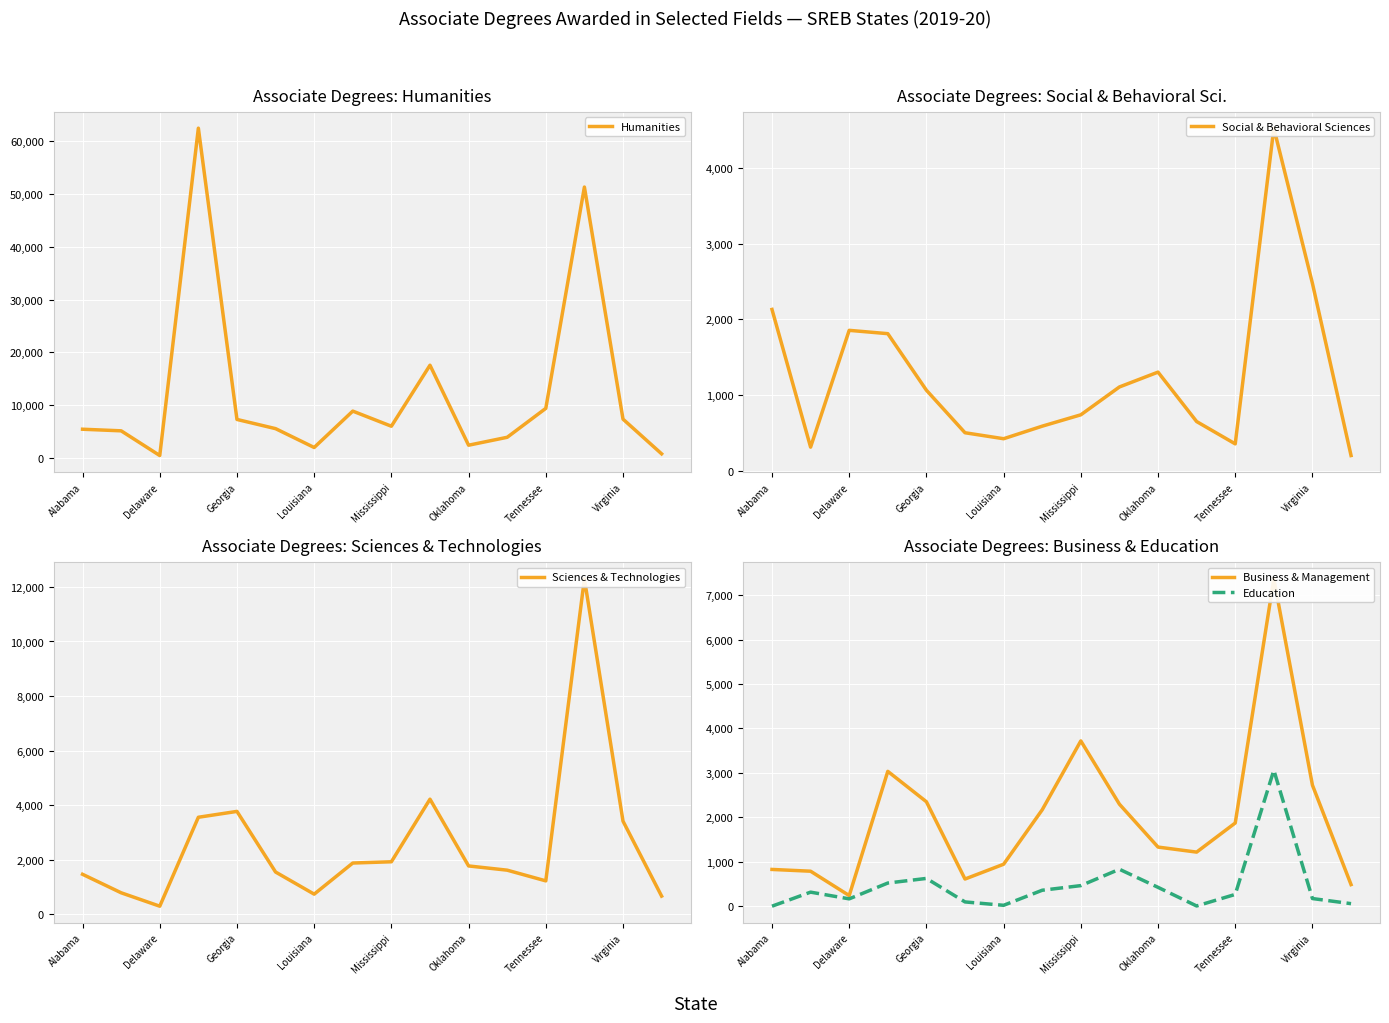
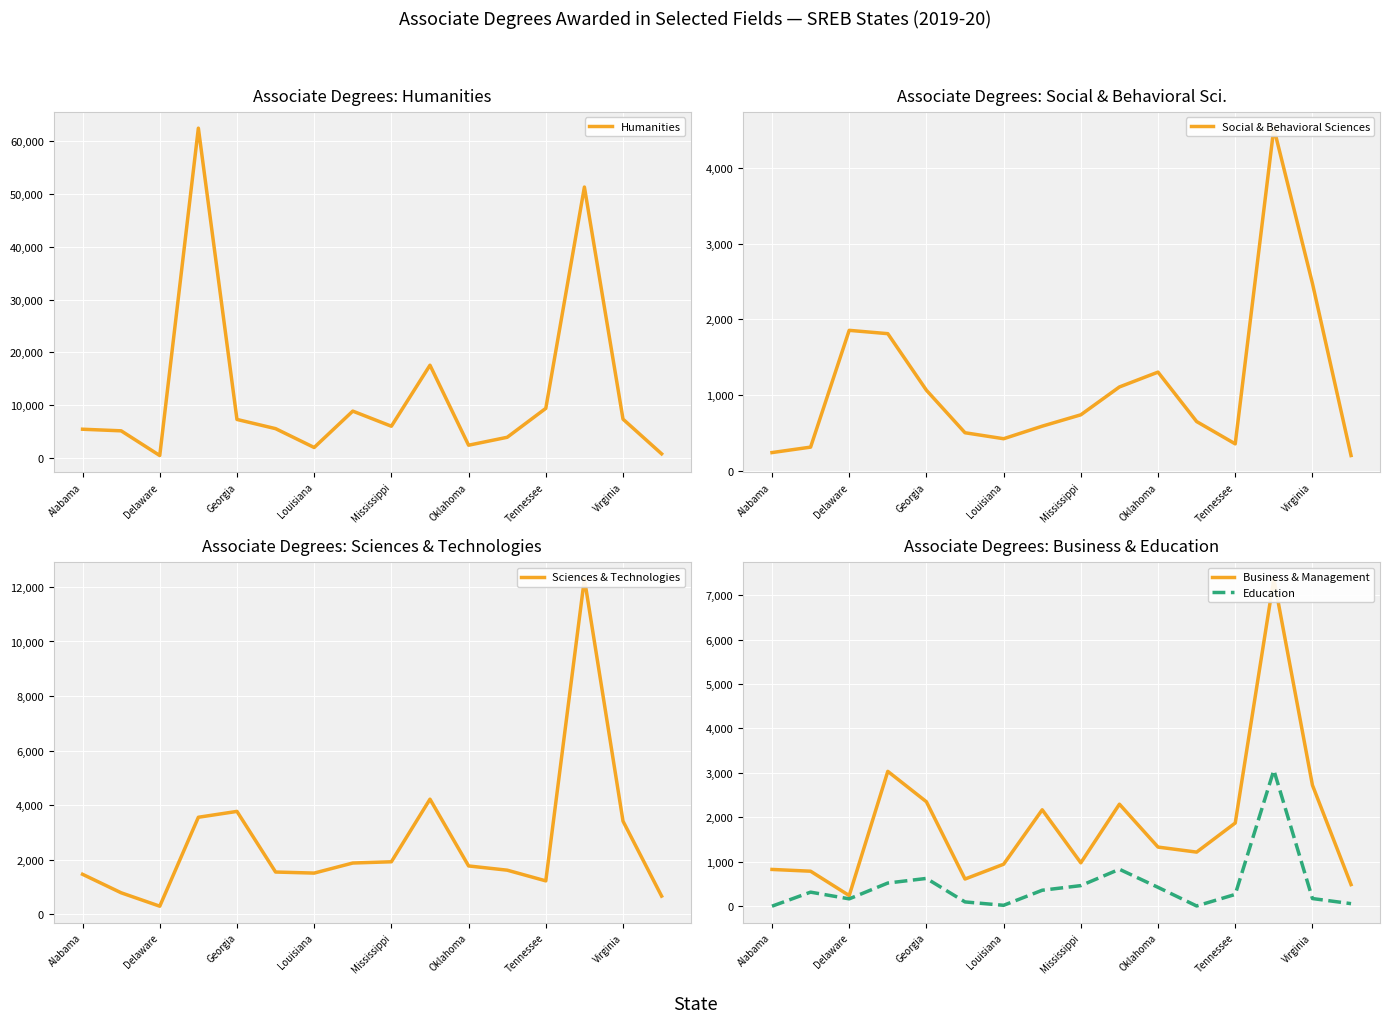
  {
    "Associate Degrees: Humanities": {
      "Alabama": "5,000",
      "Delaware": "0",
      "Georgia": "7,000",
      "Louisiana": "2,000",
      "Mississippi": "6,000",
      "Oklahoma": "2,000",
      "Tennessee": "9,000",
      "Virginia": "7,000"
    },
    "Associate Degrees: Social & Behavioral Sci.": {
-     "Alabama": "2,100",
+     "Alabama": "200",
      "Delaware": "1,900",
      "Georgia": "1,100",
      "Louisiana": "400",
      "Mississippi": "700",
      "Oklahoma": "1,300",
      "Tennessee": "400",
      "Virginia": "2,500"
    },
    "Associate Degrees: Sciences & Technologies": {
      "Alabama": "1,500",
      "Delaware": "300",
      "Georgia": "3,800",
-     "Louisiana": "700",
+     "Louisiana": "1,500",
      "Mississippi": "1,900",
      "Oklahoma": "1,800",
      "Tennessee": "1,200",
      "Virginia": "3,400"
    },
    "Associate Degrees: Business & Education": {
      "Business & Management": {
        "Alabama": "800",
        "Delaware": "200",
        "Georgia": "2,400",
        "Louisiana": "900",
-       "Mississippi": "3,700",
+       "Mississippi": "1,000",
        "Oklahoma": "1,300",
        "Tennessee": "1,900",
        "Virginia": "2,700"
      },
      "Education": {
        "Alabama": "0",
        "Delaware": "200",
        "Georgia": "600",
        "Louisiana": "0",
        "Mississippi": "500",
        "Oklahoma": "400",
        "Tennessee": "300",
        "Virginia": "200"
      }
    }
  }
